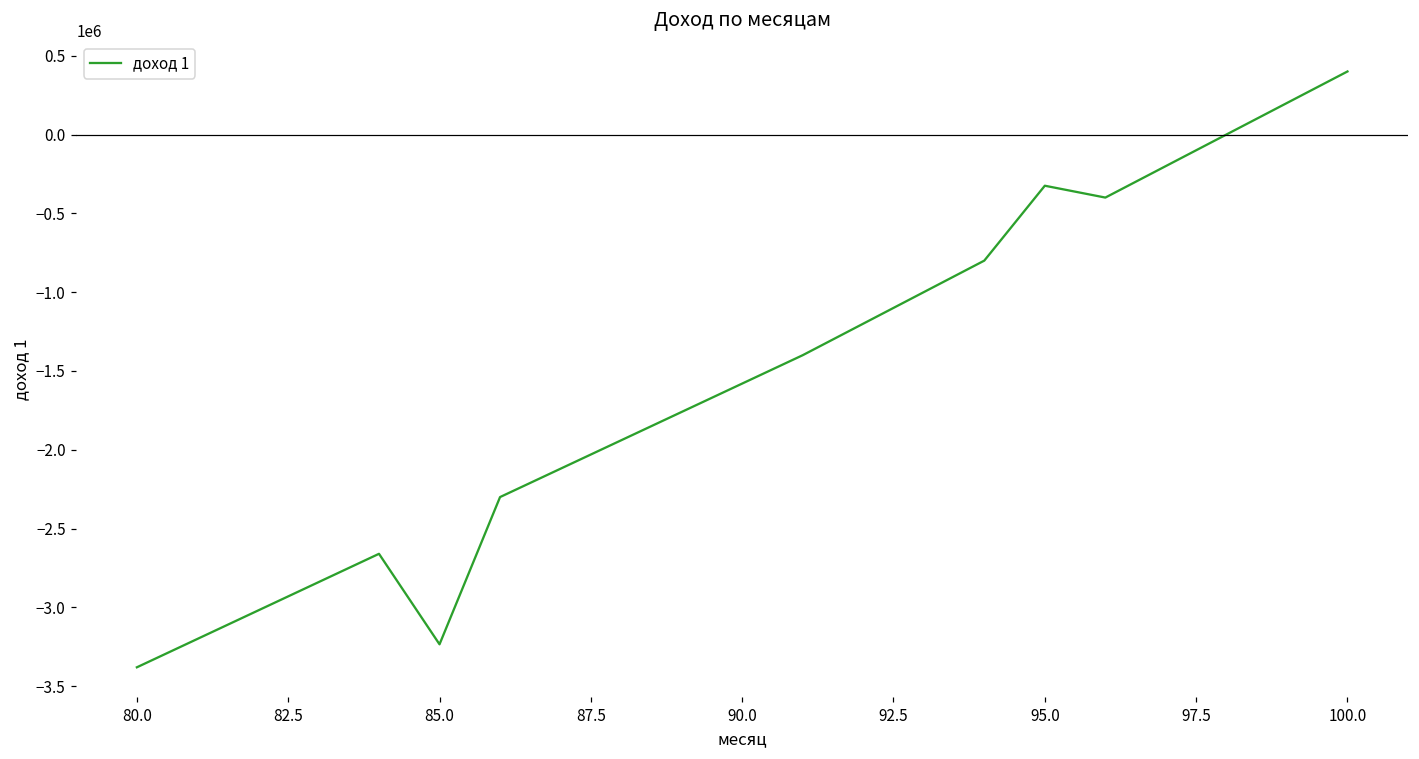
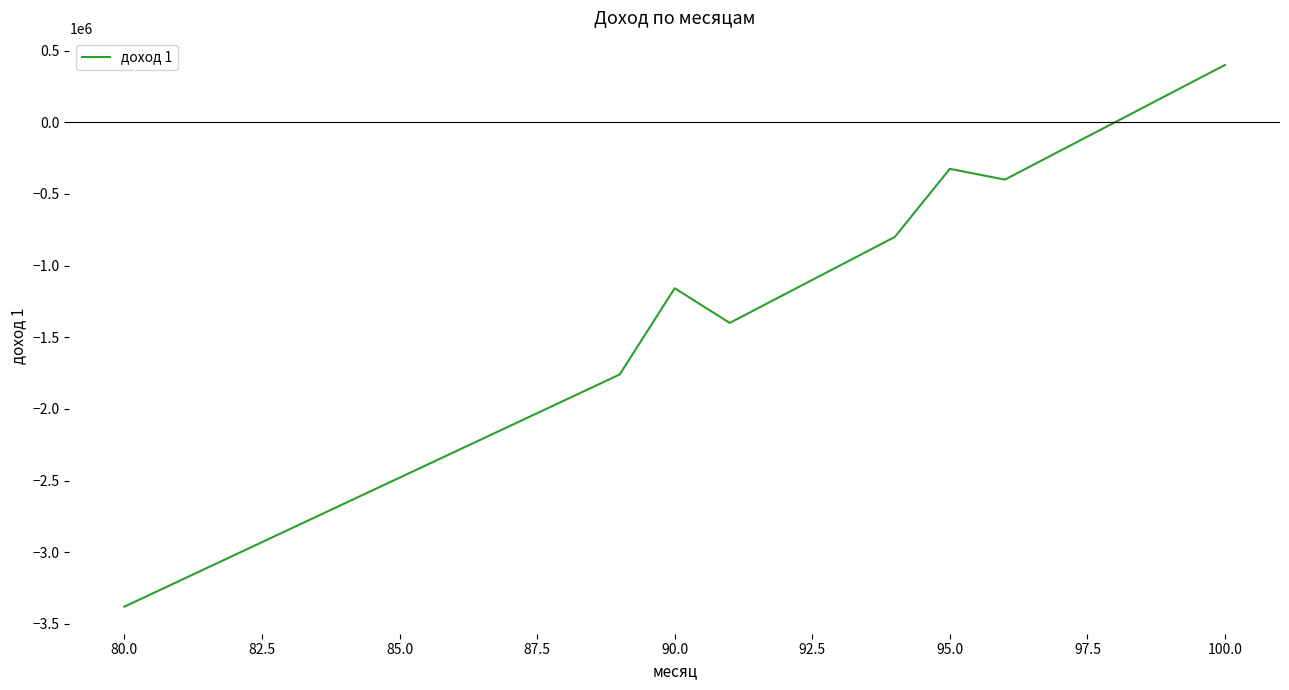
  {
    "80.0": -3380000,
-   "85.0": -3230000,
-   "90.0": -1580000,
+   "85.0": -2480000,
+   "90.0": -1160000,
    "95.0": -320000,
    "100.0": 400000
  }
